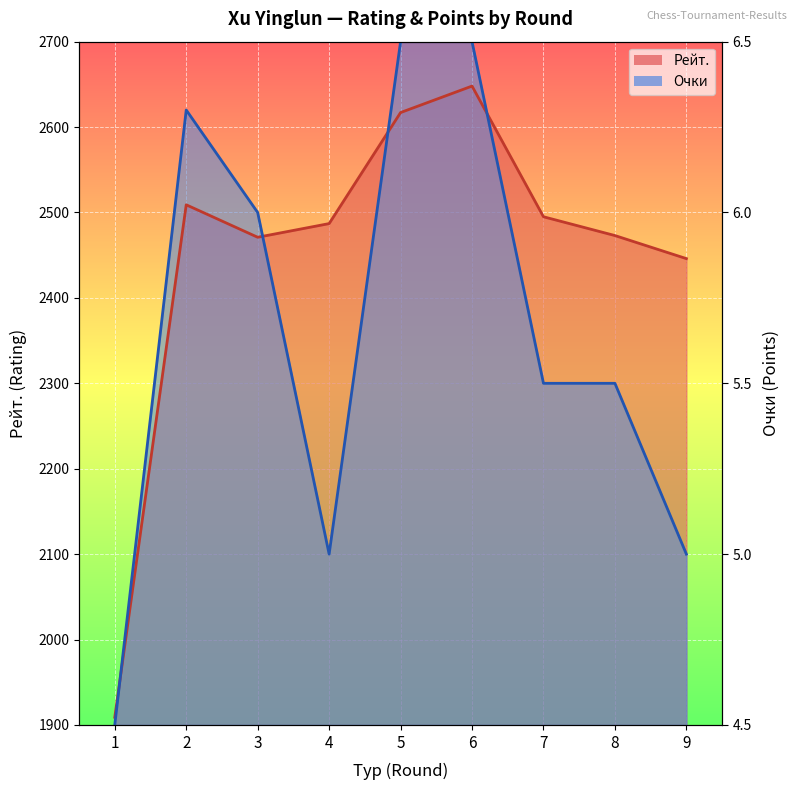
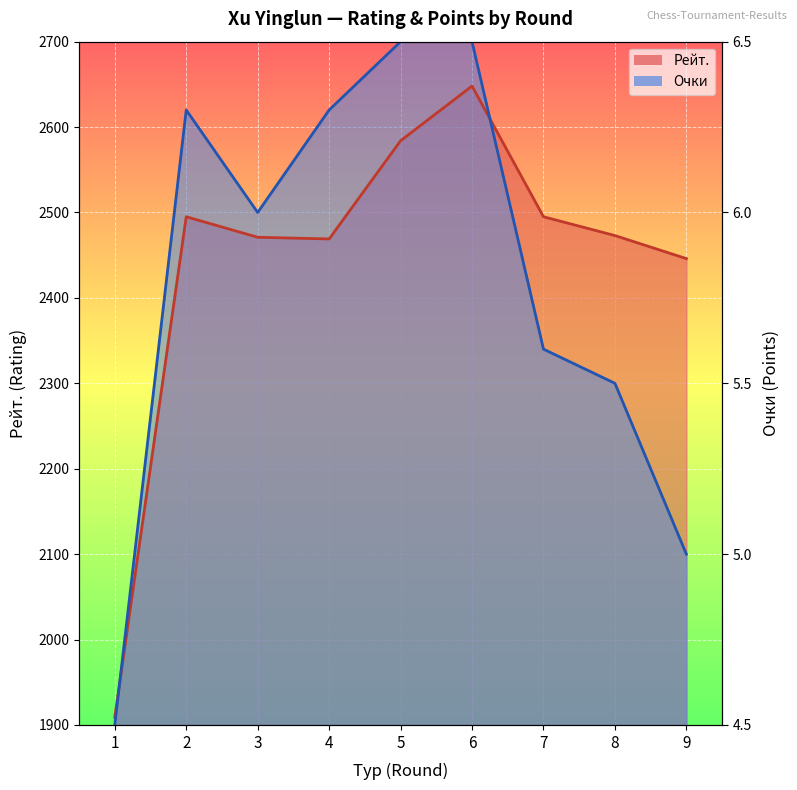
  {
    "Рейт.": {
      "1": 1910,
-     "2": 2510,
+     "2": 2500,
      "3": 2470,
-     "4": 2490,
-     "5": 2620,
+     "4": 2470,
+     "5": 2580,
      "6": 2650,
      "7": 2500,
      "8": 2470,
      "9": 2450
    },
    "Очки": {
      "1": 1900,
      "2": 2620,
      "3": 2500,
-     "4": 2100,
+     "4": 2620,
      "5": 2700,
      "6": 2700,
-     "7": 2300,
+     "7": 2340,
      "8": 2300,
      "9": 2100
    }
  }
